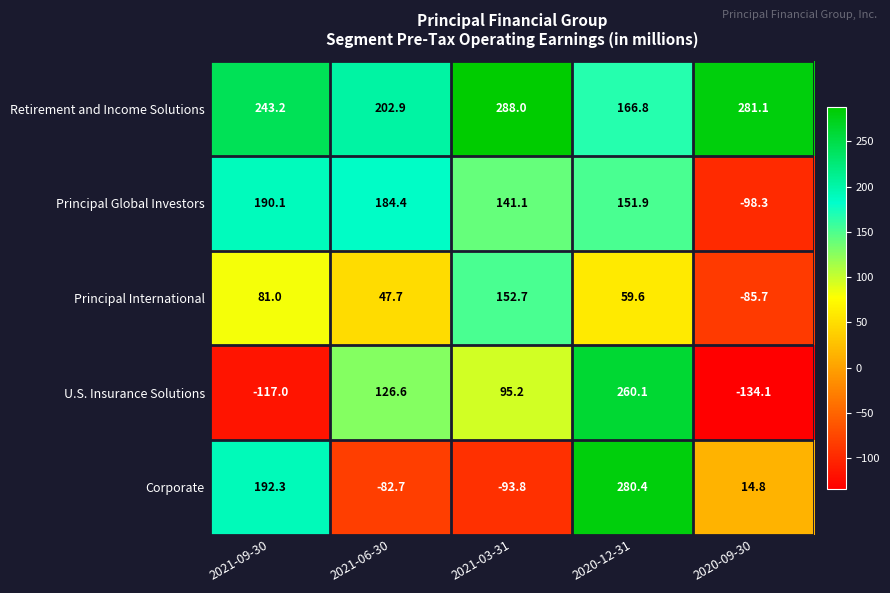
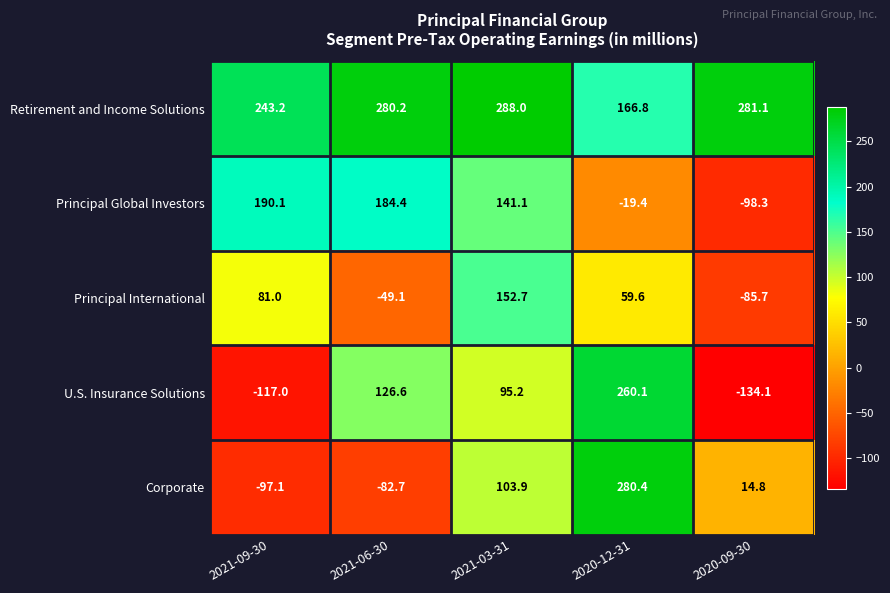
  {
    "Retirement and Income Solutions": {
      "2021-09-30": 243.2,
-     "2021-06-30": 202.9,
+     "2021-06-30": 280.2,
      "2021-03-31": 288.0,
      "2020-12-31": 166.8,
      "2020-09-30": 281.1
    },
    "Principal Global Investors": {
      "2021-09-30": 190.1,
      "2021-06-30": 184.4,
      "2021-03-31": 141.1,
-     "2020-12-31": 151.9,
+     "2020-12-31": -19.4,
      "2020-09-30": -98.3
    },
    "Principal International": {
      "2021-09-30": 81.0,
-     "2021-06-30": 47.7,
+     "2021-06-30": -49.1,
      "2021-03-31": 152.7,
      "2020-12-31": 59.6,
      "2020-09-30": -85.7
    },
    "U.S. Insurance Solutions": {
      "2021-09-30": -117.0,
      "2021-06-30": 126.6,
      "2021-03-31": 95.2,
      "2020-12-31": 260.1,
      "2020-09-30": -134.1
    },
    "Corporate": {
-     "2021-09-30": 192.3,
+     "2021-09-30": -97.1,
      "2021-06-30": -82.7,
-     "2021-03-31": -93.8,
+     "2021-03-31": 103.9,
      "2020-12-31": 280.4,
      "2020-09-30": 14.8
    }
  }
